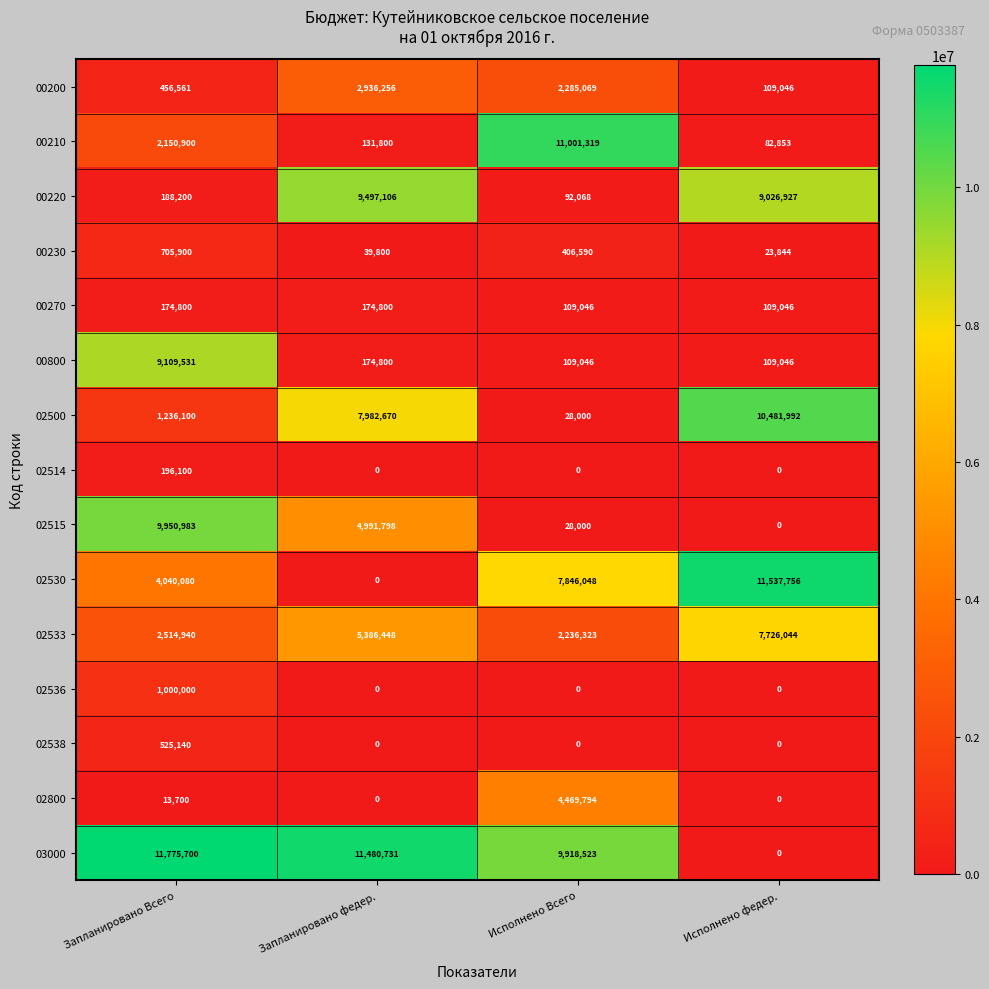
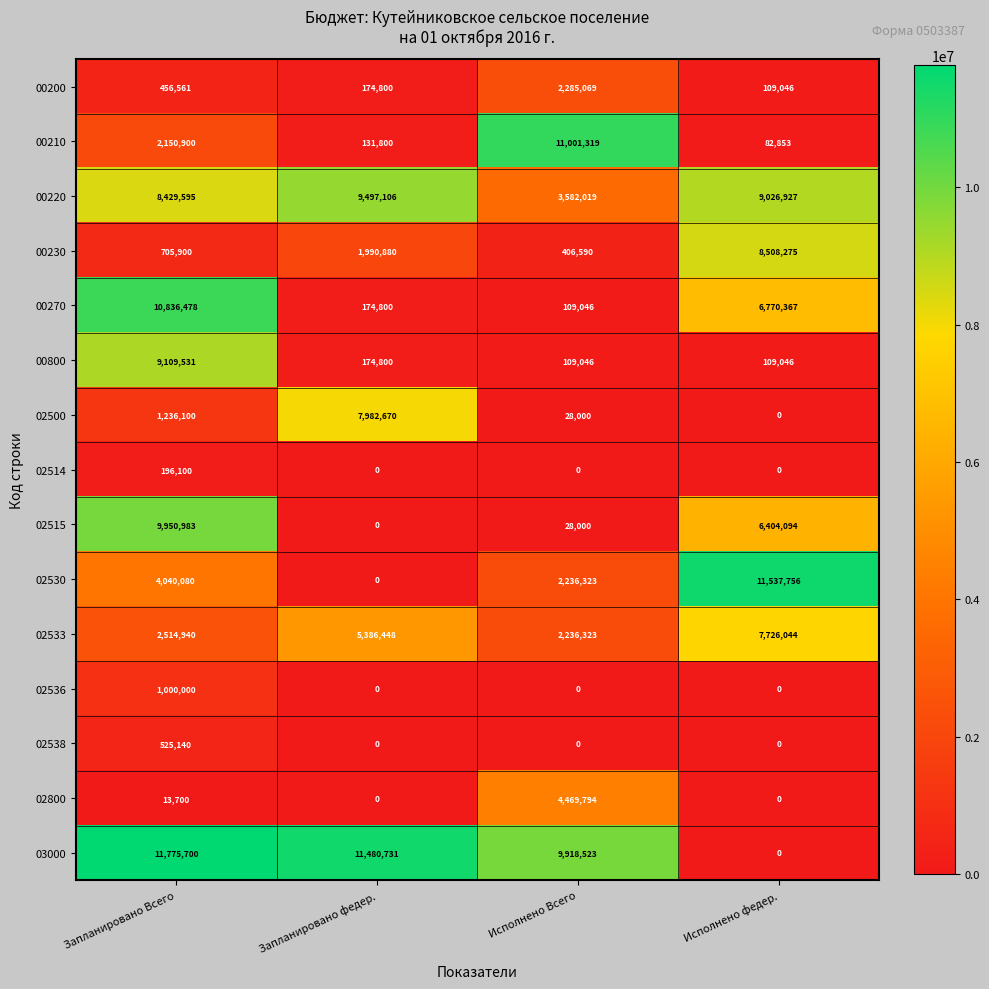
  {
    "00200": {
      "Запланировано Всего": "456,561",
-     "Запланировано федер.": "2,936,256",
+     "Запланировано федер.": "174,800",
      "Исполнено Всего": "2,285,069",
      "Исполнено федер.": "109,046"
    },
    "00210": {
      "Запланировано Всего": "2,150,900",
      "Запланировано федер.": "131,800",
      "Исполнено Всего": "11,001,319",
      "Исполнено федер.": "82,853"
    },
    "00220": {
-     "Запланировано Всего": "188,200",
+     "Запланировано Всего": "8,429,595",
      "Запланировано федер.": "9,497,106",
-     "Исполнено Всего": "92,068",
+     "Исполнено Всего": "3,582,019",
      "Исполнено федер.": "9,026,927"
    },
    "00230": {
      "Запланировано Всего": "705,900",
-     "Запланировано федер.": "39,800",
+     "Запланировано федер.": "1,990,880",
      "Исполнено Всего": "406,590",
-     "Исполнено федер.": "23,844"
+     "Исполнено федер.": "8,508,275"
    },
    "00270": {
-     "Запланировано Всего": "174,800",
+     "Запланировано Всего": "10,836,478",
      "Запланировано федер.": "174,800",
      "Исполнено Всего": "109,046",
-     "Исполнено федер.": "109,046"
+     "Исполнено федер.": "6,770,367"
    },
    "00800": {
      "Запланировано Всего": "9,109,531",
      "Запланировано федер.": "174,800",
      "Исполнено Всего": "109,046",
      "Исполнено федер.": "109,046"
    },
    "02500": {
      "Запланировано Всего": "1,236,100",
      "Запланировано федер.": "7,982,670",
      "Исполнено Всего": "28,000",
-     "Исполнено федер.": "10,481,992"
+     "Исполнено федер.": "0"
    },
    "02514": {
      "Запланировано Всего": "196,100",
      "Запланировано федер.": "0",
      "Исполнено Всего": "0",
      "Исполнено федер.": "0"
    },
    "02515": {
      "Запланировано Всего": "9,950,983",
-     "Запланировано федер.": "4,991,798",
+     "Запланировано федер.": "0",
      "Исполнено Всего": "28,000",
-     "Исполнено федер.": "0"
+     "Исполнено федер.": "6,404,094"
    },
    "02530": {
      "Запланировано Всего": "4,040,080",
      "Запланировано федер.": "0",
-     "Исполнено Всего": "7,846,048",
+     "Исполнено Всего": "2,236,323",
      "Исполнено федер.": "11,537,756"
    },
    "02533": {
      "Запланировано Всего": "2,514,940",
      "Запланировано федер.": "5,386,448",
      "Исполнено Всего": "2,236,323",
      "Исполнено федер.": "7,726,044"
    },
    "02536": {
      "Запланировано Всего": "1,000,000",
      "Запланировано федер.": "0",
      "Исполнено Всего": "0",
      "Исполнено федер.": "0"
    },
    "02538": {
      "Запланировано Всего": "525,140",
      "Запланировано федер.": "0",
      "Исполнено Всего": "0",
      "Исполнено федер.": "0"
    },
    "02800": {
      "Запланировано Всего": "13,700",
      "Запланировано федер.": "0",
      "Исполнено Всего": "4,469,794",
      "Исполнено федер.": "0"
    },
    "03000": {
      "Запланировано Всего": "11,775,700",
      "Запланировано федер.": "11,480,731",
      "Исполнено Всего": "9,918,523",
      "Исполнено федер.": "0"
    }
  }
